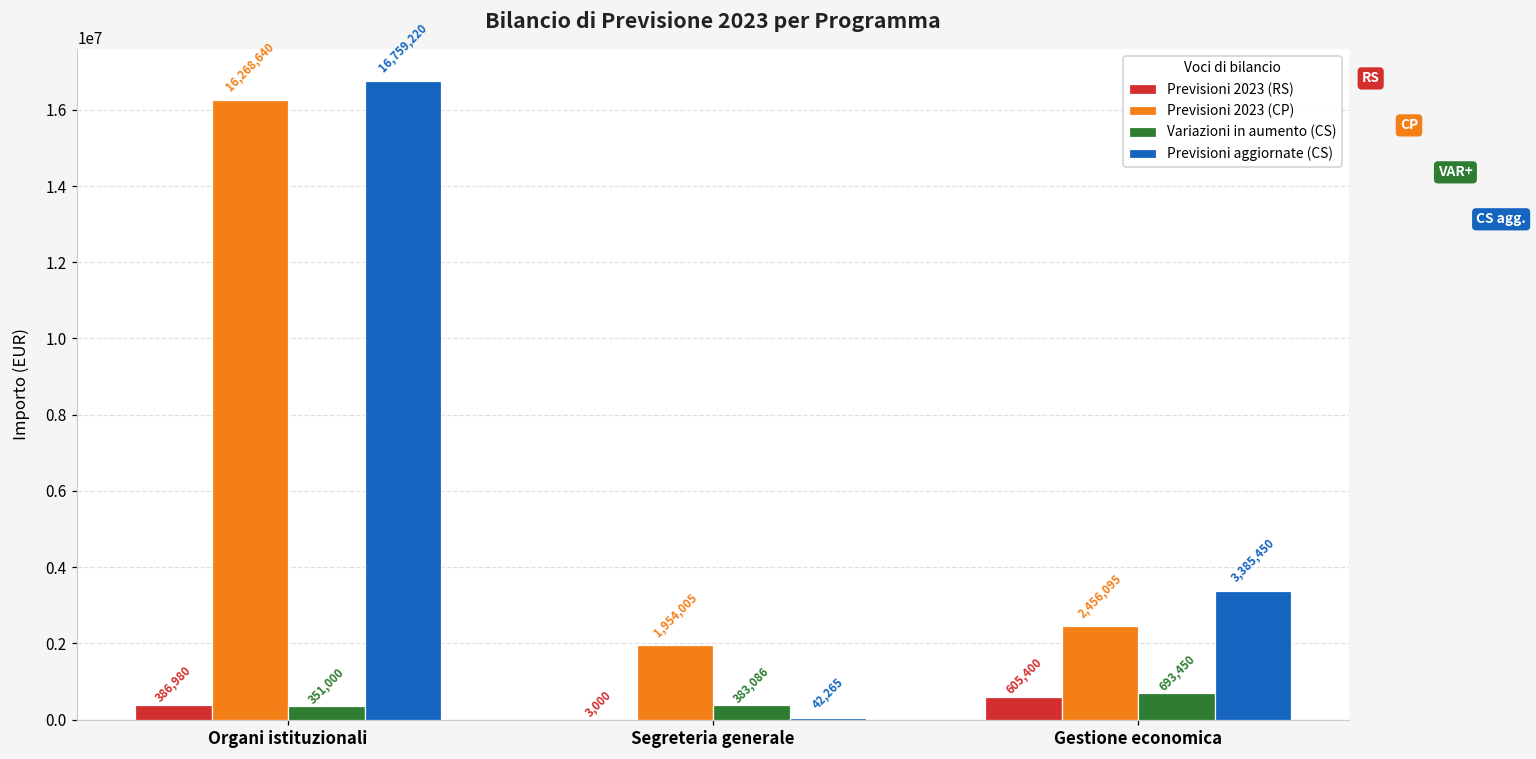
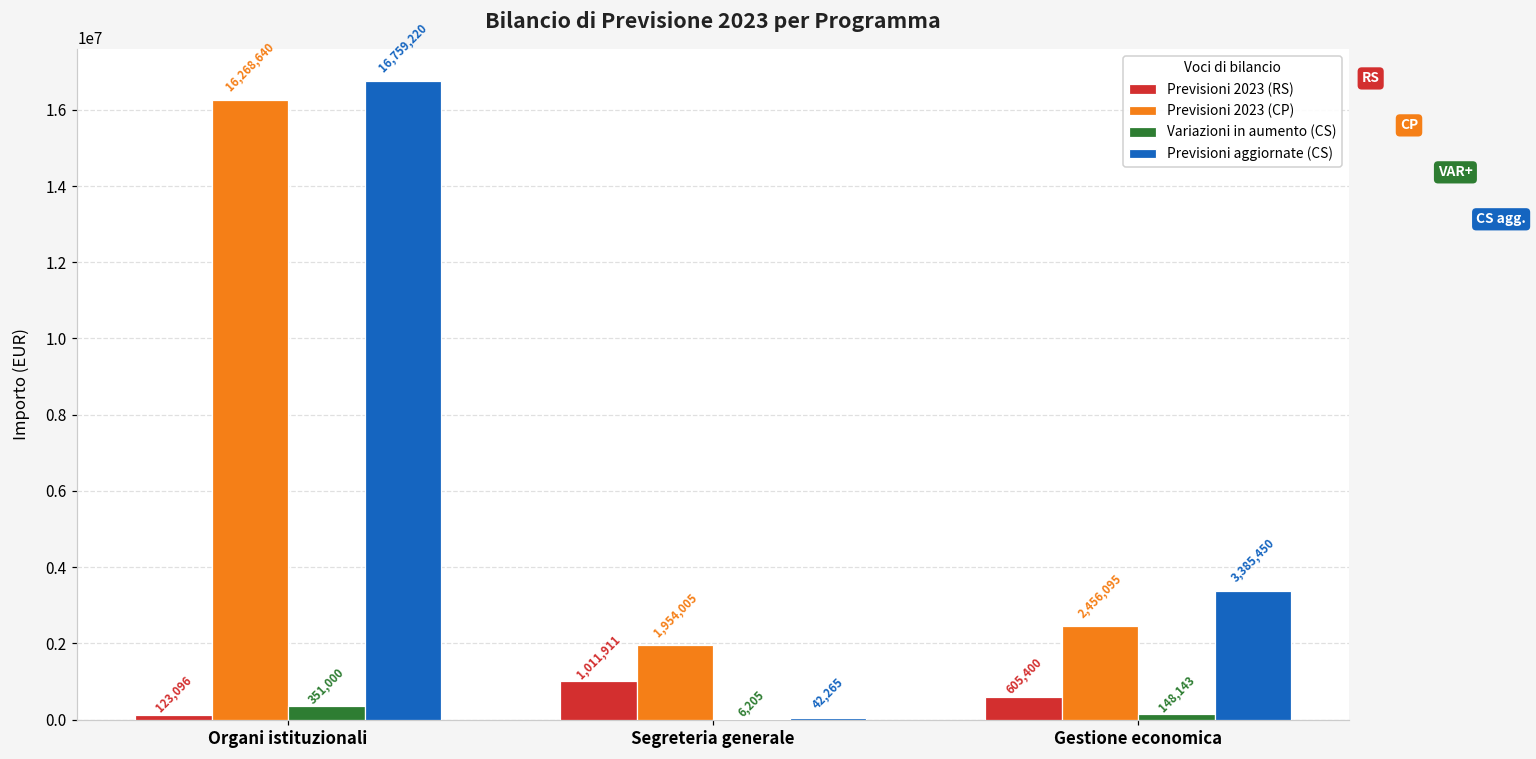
  {
    "Previsioni 2023 (RS)": {
-     "Organi istituzionali": "386,980",
-     "Segreteria generale": "3,000",
+     "Organi istituzionali": "123,096",
+     "Segreteria generale": "1,011,911",
      "Gestione economica": "605,400"
    },
    "Previsioni 2023 (CP)": {
      "Organi istituzionali": "16,268,640",
      "Segreteria generale": "1,954,005",
      "Gestione economica": "2,456,095"
    },
    "Variazioni in aumento (CS)": {
      "Organi istituzionali": "351,000",
-     "Segreteria generale": "383,086",
-     "Gestione economica": "693,450"
+     "Segreteria generale": "6,205",
+     "Gestione economica": "148,143"
    },
    "Previsioni aggiornate (CS)": {
      "Organi istituzionali": "16,759,220",
      "Segreteria generale": "42,265",
      "Gestione economica": "3,385,450"
    }
  }
